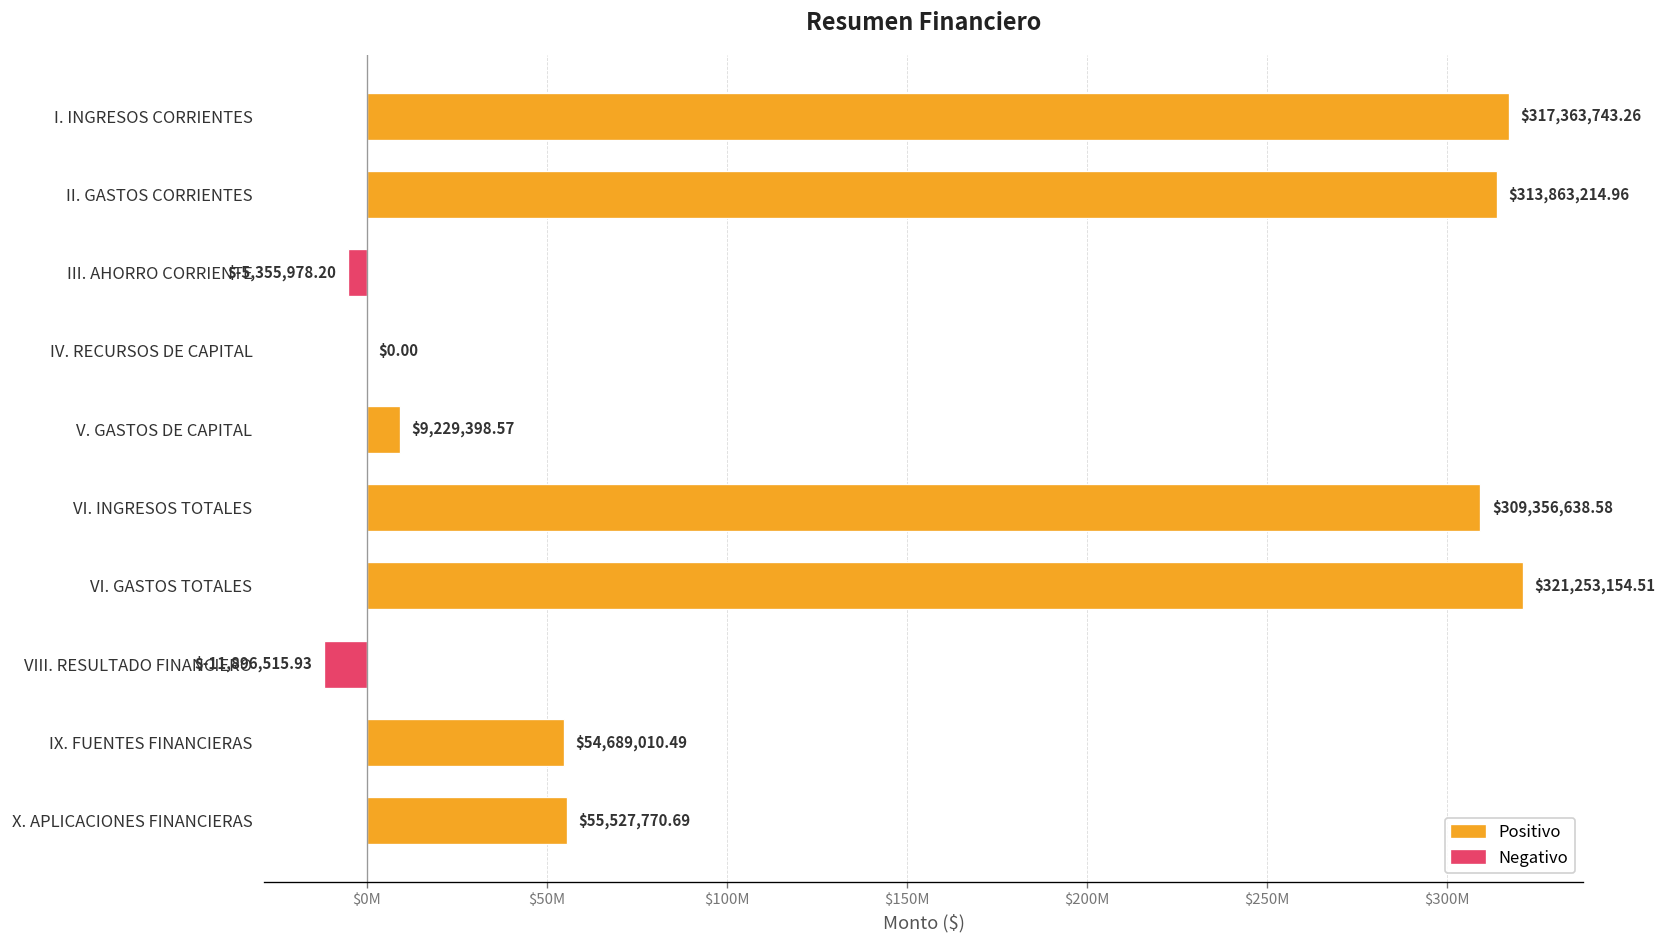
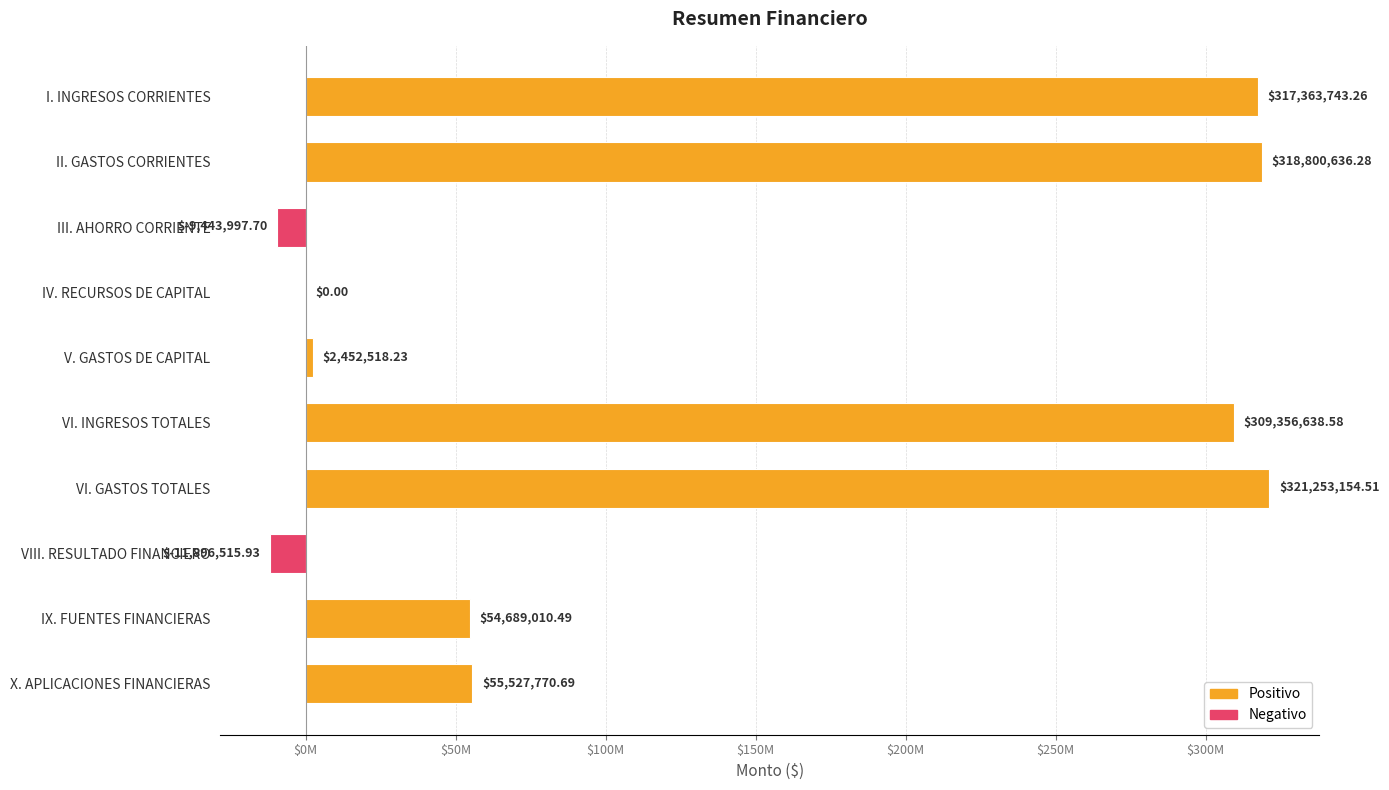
  {
    "I. INGRESOS CORRIENTES": "$317,363,743.26",
-   "II. GASTOS CORRIENTES": "$313,863,214.96",
-   "III. AHORRO CORRIENTE": "$-5,355,978.20",
+   "II. GASTOS CORRIENTES": "$318,800,636.28",
+   "III. AHORRO CORRIENTE": "$-9,443,997.70",
    "IV. RECURSOS DE CAPITAL": "$0.00",
-   "V. GASTOS DE CAPITAL": "$9,229,398.57",
+   "V. GASTOS DE CAPITAL": "$2,452,518.23",
    "VI. INGRESOS TOTALES": "$309,356,638.58",
    "VI. GASTOS TOTALES": "$321,253,154.51",
    "VIII. RESULTADO FINANCIERO": "$-11,896,515.93",
    "IX. FUENTES FINANCIERAS": "$54,689,010.49",
    "X. APLICACIONES FINANCIERAS": "$55,527,770.69"
  }
